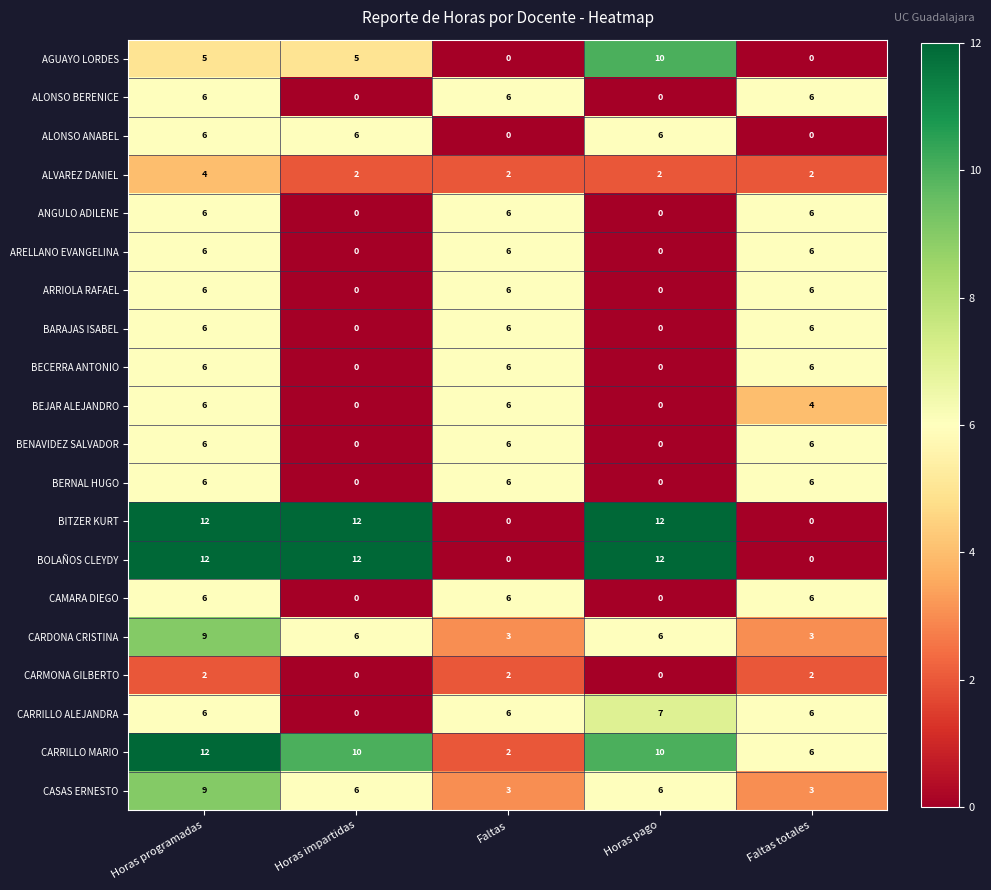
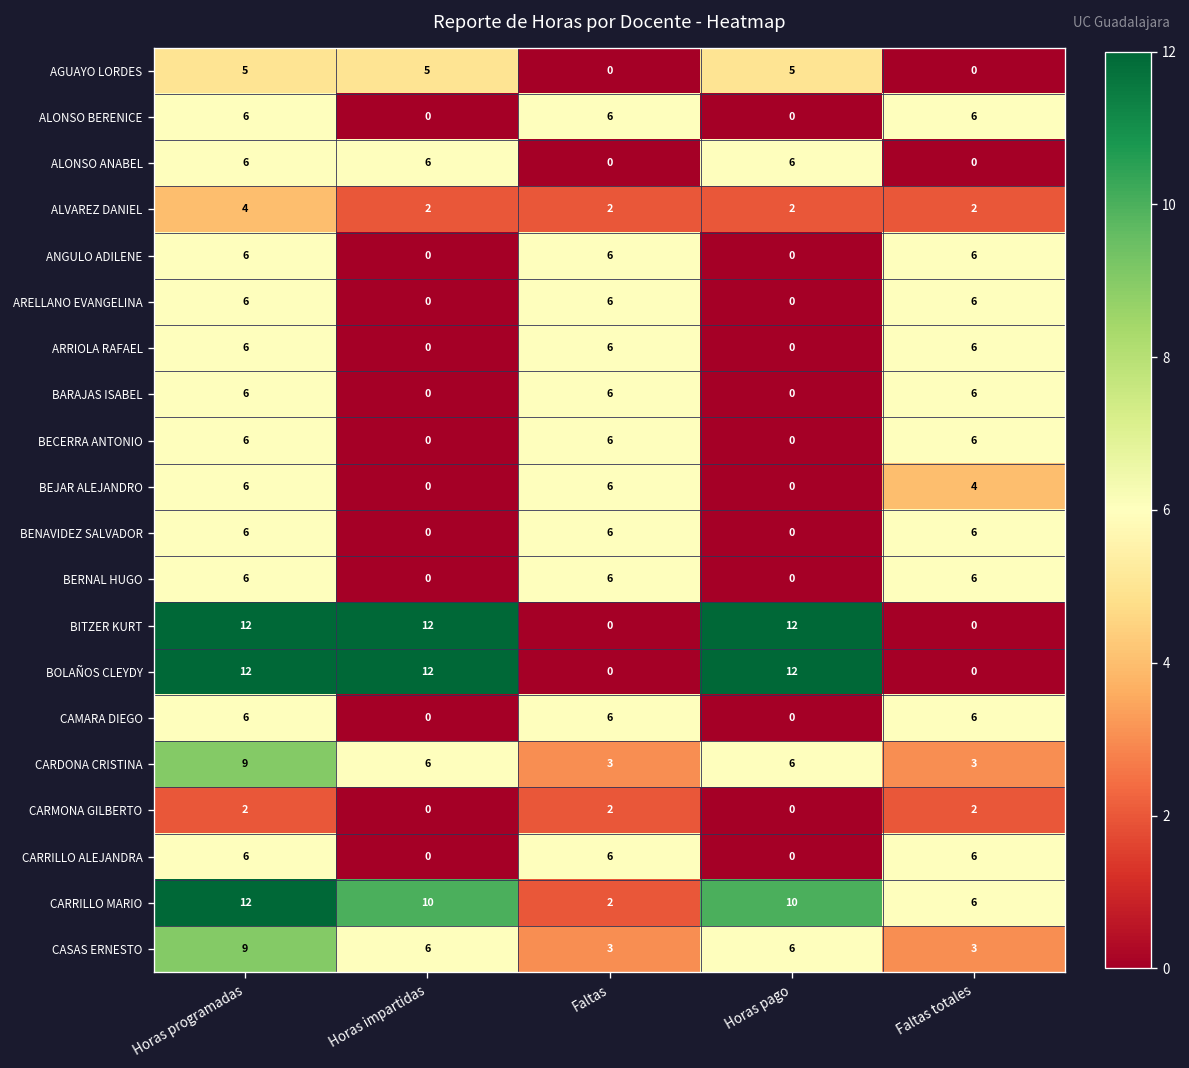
  {
    "AGUAYO LORDES": {
      "Horas programadas": 5,
      "Horas impartidas": 5,
      "Faltas": 0,
-     "Horas pago": 10,
+     "Horas pago": 5,
      "Faltas totales": 0
    },
    "ALONSO BERENICE": {
      "Horas programadas": 6,
      "Horas impartidas": 0,
      "Faltas": 6,
      "Horas pago": 0,
      "Faltas totales": 6
    },
    "ALONSO ANABEL": {
      "Horas programadas": 6,
      "Horas impartidas": 6,
      "Faltas": 0,
      "Horas pago": 6,
      "Faltas totales": 0
    },
    "ALVAREZ DANIEL": {
      "Horas programadas": 4,
      "Horas impartidas": 2,
      "Faltas": 2,
      "Horas pago": 2,
      "Faltas totales": 2
    },
    "ANGULO ADILENE": {
      "Horas programadas": 6,
      "Horas impartidas": 0,
      "Faltas": 6,
      "Horas pago": 0,
      "Faltas totales": 6
    },
    "ARELLANO EVANGELINA": {
      "Horas programadas": 6,
      "Horas impartidas": 0,
      "Faltas": 6,
      "Horas pago": 0,
      "Faltas totales": 6
    },
    "ARRIOLA RAFAEL": {
      "Horas programadas": 6,
      "Horas impartidas": 0,
      "Faltas": 6,
      "Horas pago": 0,
      "Faltas totales": 6
    },
    "BARAJAS ISABEL": {
      "Horas programadas": 6,
      "Horas impartidas": 0,
      "Faltas": 6,
      "Horas pago": 0,
      "Faltas totales": 6
    },
    "BECERRA ANTONIO": {
      "Horas programadas": 6,
      "Horas impartidas": 0,
      "Faltas": 6,
      "Horas pago": 0,
      "Faltas totales": 6
    },
    "BEJAR ALEJANDRO": {
      "Horas programadas": 6,
      "Horas impartidas": 0,
      "Faltas": 6,
      "Horas pago": 0,
      "Faltas totales": 4
    },
    "BENAVIDEZ SALVADOR": {
      "Horas programadas": 6,
      "Horas impartidas": 0,
      "Faltas": 6,
      "Horas pago": 0,
      "Faltas totales": 6
    },
    "BERNAL HUGO": {
      "Horas programadas": 6,
      "Horas impartidas": 0,
      "Faltas": 6,
      "Horas pago": 0,
      "Faltas totales": 6
    },
    "BITZER KURT": {
      "Horas programadas": 12,
      "Horas impartidas": 12,
      "Faltas": 0,
      "Horas pago": 12,
      "Faltas totales": 0
    },
    "BOLAÑOS CLEYDY": {
      "Horas programadas": 12,
      "Horas impartidas": 12,
      "Faltas": 0,
      "Horas pago": 12,
      "Faltas totales": 0
    },
    "CAMARA DIEGO": {
      "Horas programadas": 6,
      "Horas impartidas": 0,
      "Faltas": 6,
      "Horas pago": 0,
      "Faltas totales": 6
    },
    "CARDONA CRISTINA": {
      "Horas programadas": 9,
      "Horas impartidas": 6,
      "Faltas": 3,
      "Horas pago": 6,
      "Faltas totales": 3
    },
    "CARMONA GILBERTO": {
      "Horas programadas": 2,
      "Horas impartidas": 0,
      "Faltas": 2,
      "Horas pago": 0,
      "Faltas totales": 2
    },
    "CARRILLO ALEJANDRA": {
      "Horas programadas": 6,
      "Horas impartidas": 0,
      "Faltas": 6,
-     "Horas pago": 7,
+     "Horas pago": 0,
      "Faltas totales": 6
    },
    "CARRILLO MARIO": {
      "Horas programadas": 12,
      "Horas impartidas": 10,
      "Faltas": 2,
      "Horas pago": 10,
      "Faltas totales": 6
    },
    "CASAS ERNESTO": {
      "Horas programadas": 9,
      "Horas impartidas": 6,
      "Faltas": 3,
      "Horas pago": 6,
      "Faltas totales": 3
    }
  }
